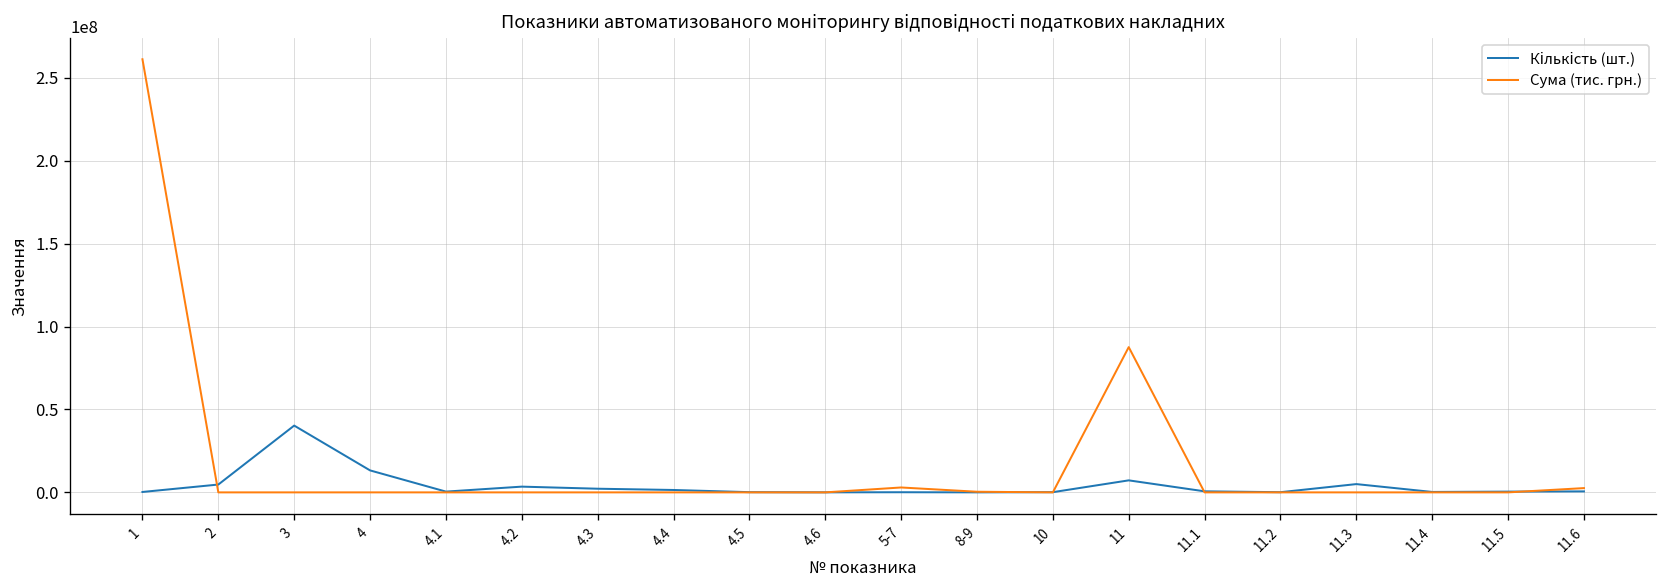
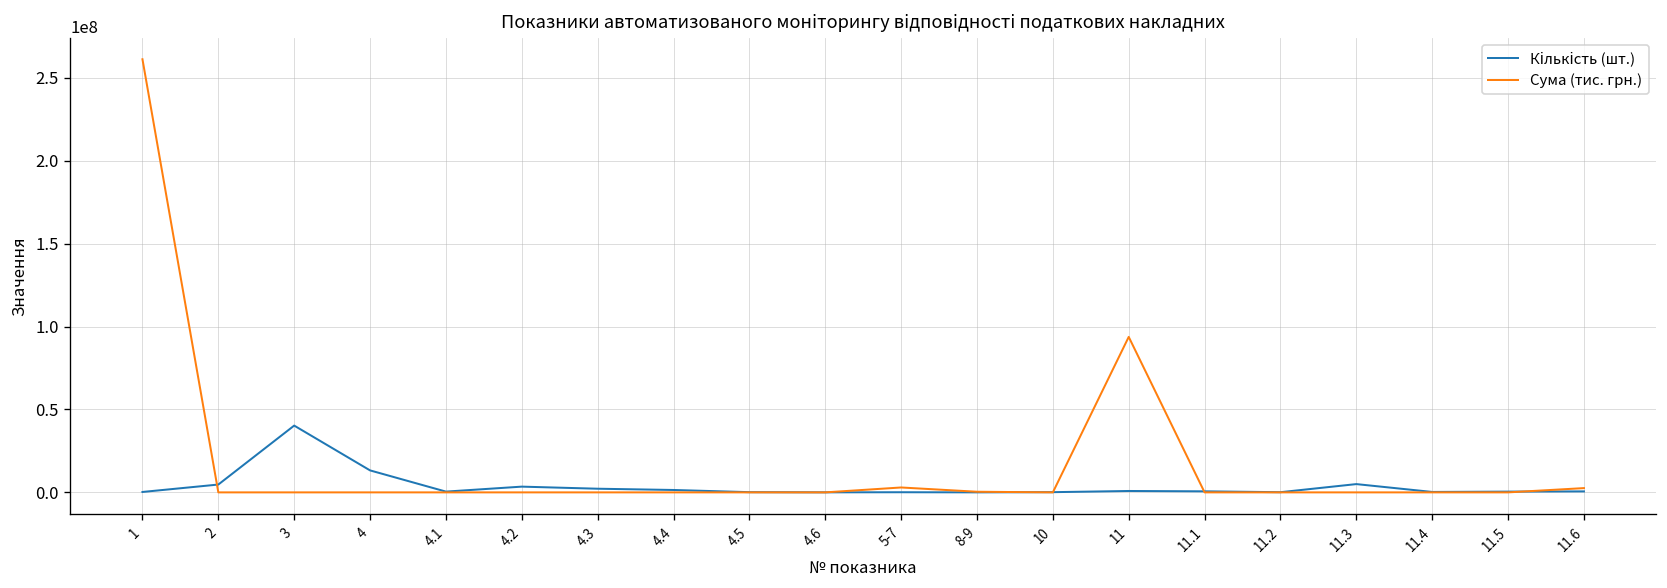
  {
    "Кількість (шт.)": {
      "1": 0,
      "2": 5000000,
      "3": 40000000,
      "4": 13000000,
      "4.2": 3000000,
      "4.3": 2000000,
      "5-7": 0,
-     "11": 7000000,
+     "11": 1000000,
      "11.3": 5000000,
      "11.6": 1000000
    },
    "Сума (тис. грн.)": {
      "1": 261000000,
      "2": 0,
      "3": 0,
      "4": 0,
      "4.2": 0,
      "4.3": 0,
      "5-7": 3000000,
-     "11": 88000000,
+     "11": 94000000,
      "11.3": 0,
      "11.6": 3000000
    }
  }
